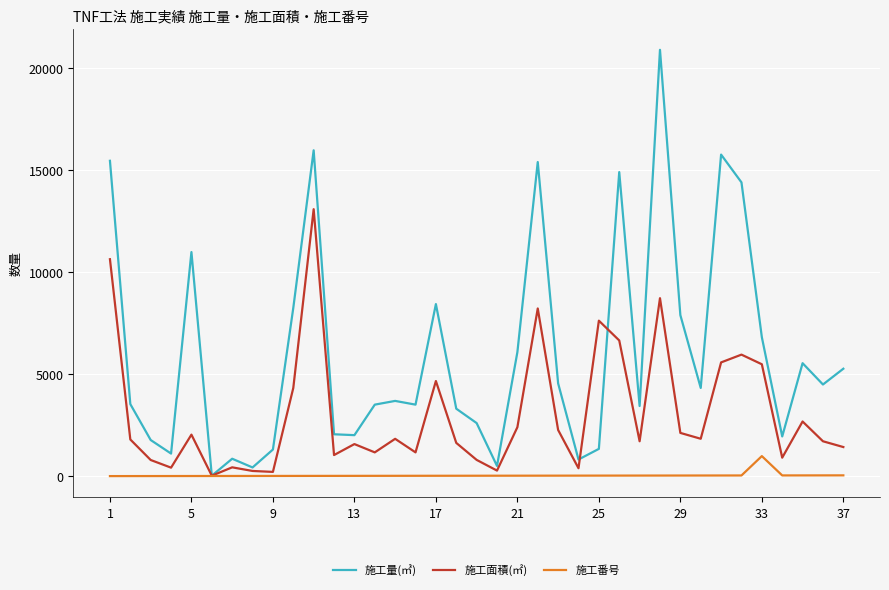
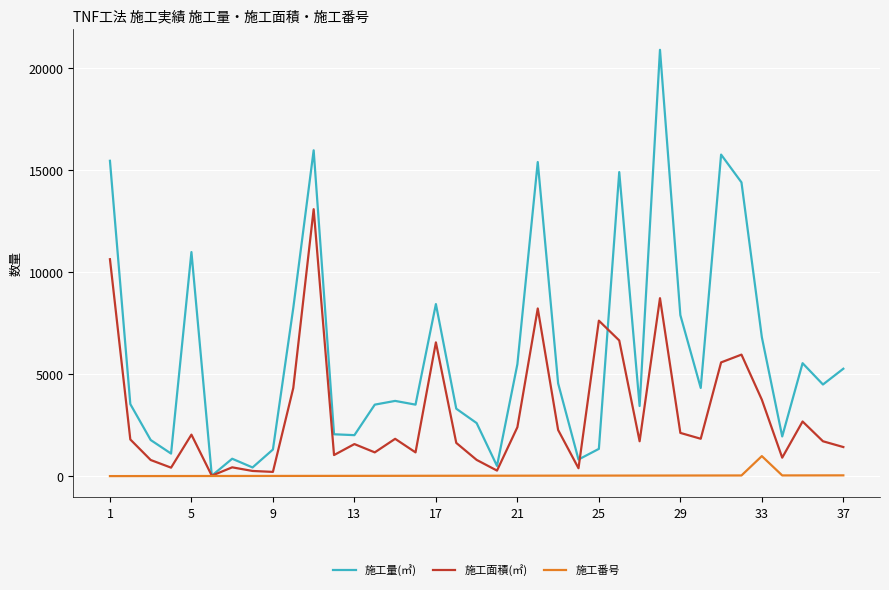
  {
    "施工量(㎥)": {
      "1": 15500,
      "5": 11000,
      "9": 1300,
      "13": 2000,
      "17": 8400,
-     "21": 6100,
+     "21": 5500,
      "25": 1300,
      "29": 7900,
      "33": 6800,
      "37": 5300
    },
    "施工面積(㎡)": {
      "1": 10600,
      "5": 2000,
      "9": 200,
      "13": 1600,
-     "17": 4700,
+     "17": 6600,
      "21": 2400,
      "25": 7600,
      "29": 2100,
-     "33": 5500,
+     "33": 3800,
      "37": 1400
    },
    "施工番号": {
      "1": 0,
      "5": 0,
      "9": 0,
      "13": 0,
      "17": 0,
      "21": 0,
      "25": 0,
      "29": 0,
      "33": 1000,
      "37": 0
    }
  }
